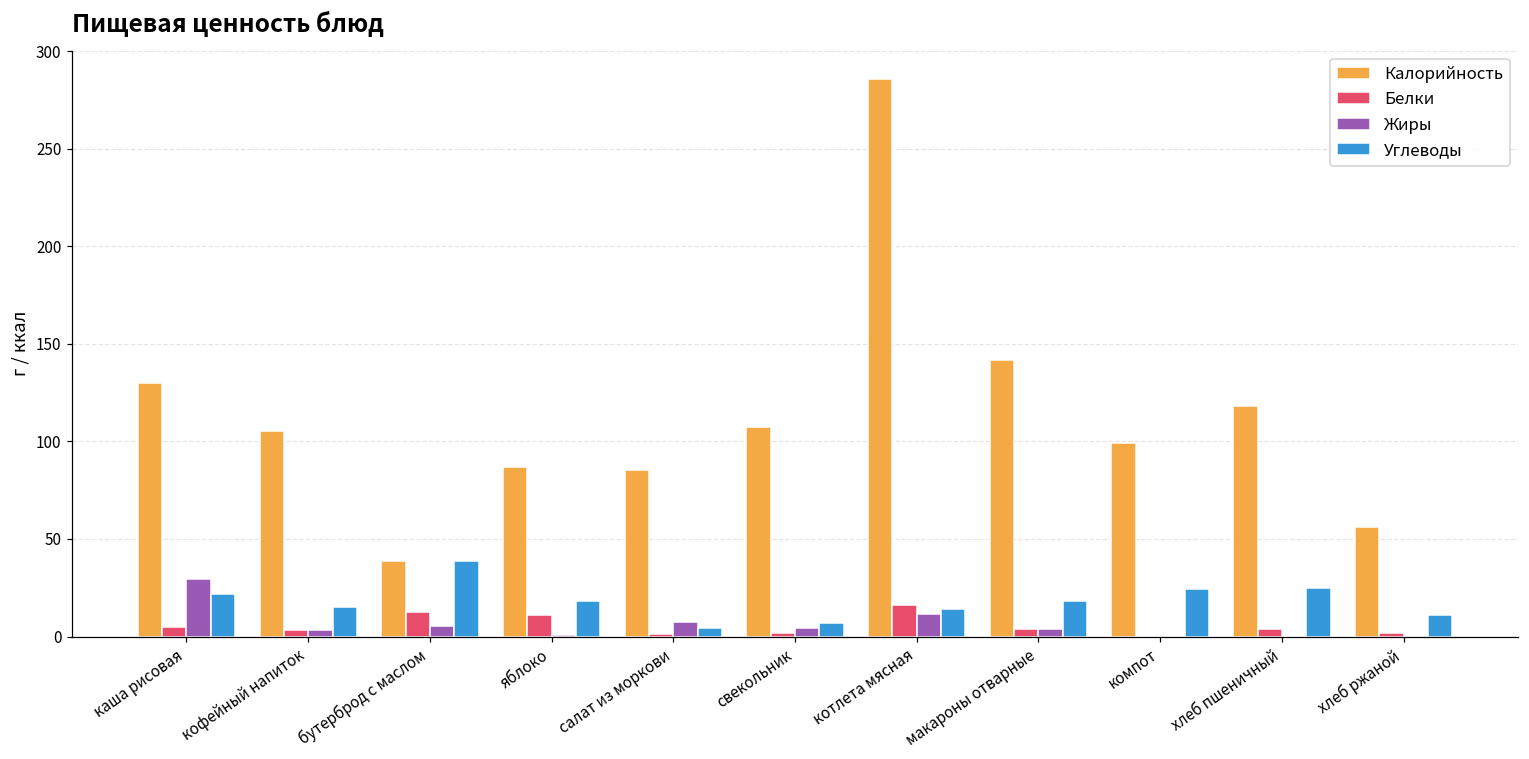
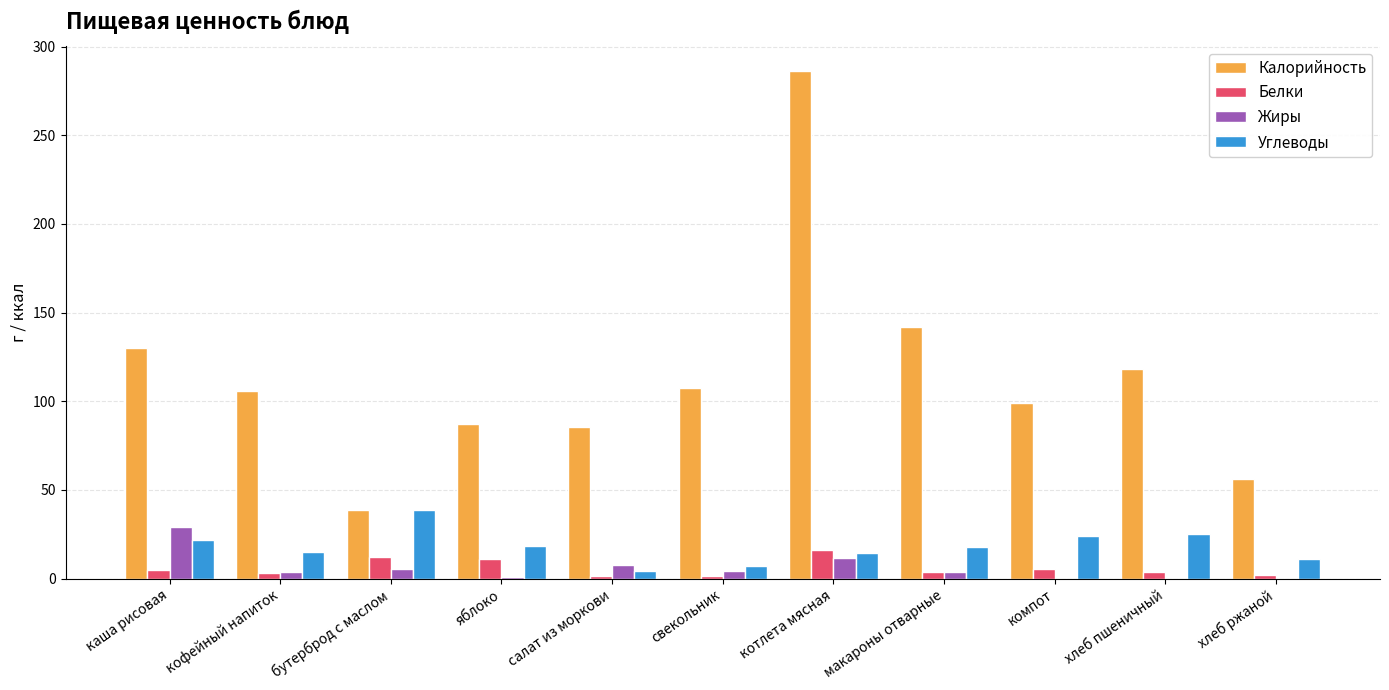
  {
    "Калорийность": {
      "каша рисовая": 130,
      "кофейный напиток": 106,
      "бутерброд с маслом": 39,
      "яблоко": 87,
      "салат из моркови": 85,
      "свекольник": 107,
      "котлета мясная": 286,
      "макароны отварные": 142,
      "компот": 99,
      "хлеб пшеничный": 118,
      "хлеб ржаной": 56
    },
    "Белки": {
      "каша рисовая": 5,
      "кофейный напиток": 3,
      "бутерброд с маслом": 12,
      "яблоко": 11,
      "салат из моркови": 1,
      "свекольник": 2,
      "котлета мясная": 16,
      "макароны отварные": 4,
-     "компот": 0,
+     "компот": 6,
      "хлеб пшеничный": 4,
      "хлеб ржаной": 2
    },
    "Жиры": {
      "каша рисовая": 29,
      "кофейный напиток": 4,
      "бутерброд с маслом": 5,
      "салат из моркови": 8,
      "свекольник": 5,
      "котлета мясная": 12,
      "макароны отварные": 4,
      "компот": 0,
      "хлеб пшеничный": 0,
      "хлеб ржаной": 0
    },
    "Углеводы": {
      "каша рисовая": 22,
      "кофейный напиток": 15,
      "бутерброд с маслом": 39,
      "яблоко": 18,
      "салат из моркови": 4,
      "свекольник": 7,
      "котлета мясная": 14,
      "макароны отварные": 18,
      "компот": 24,
      "хлеб пшеничный": 25,
      "хлеб ржаной": 11
    }
  }
